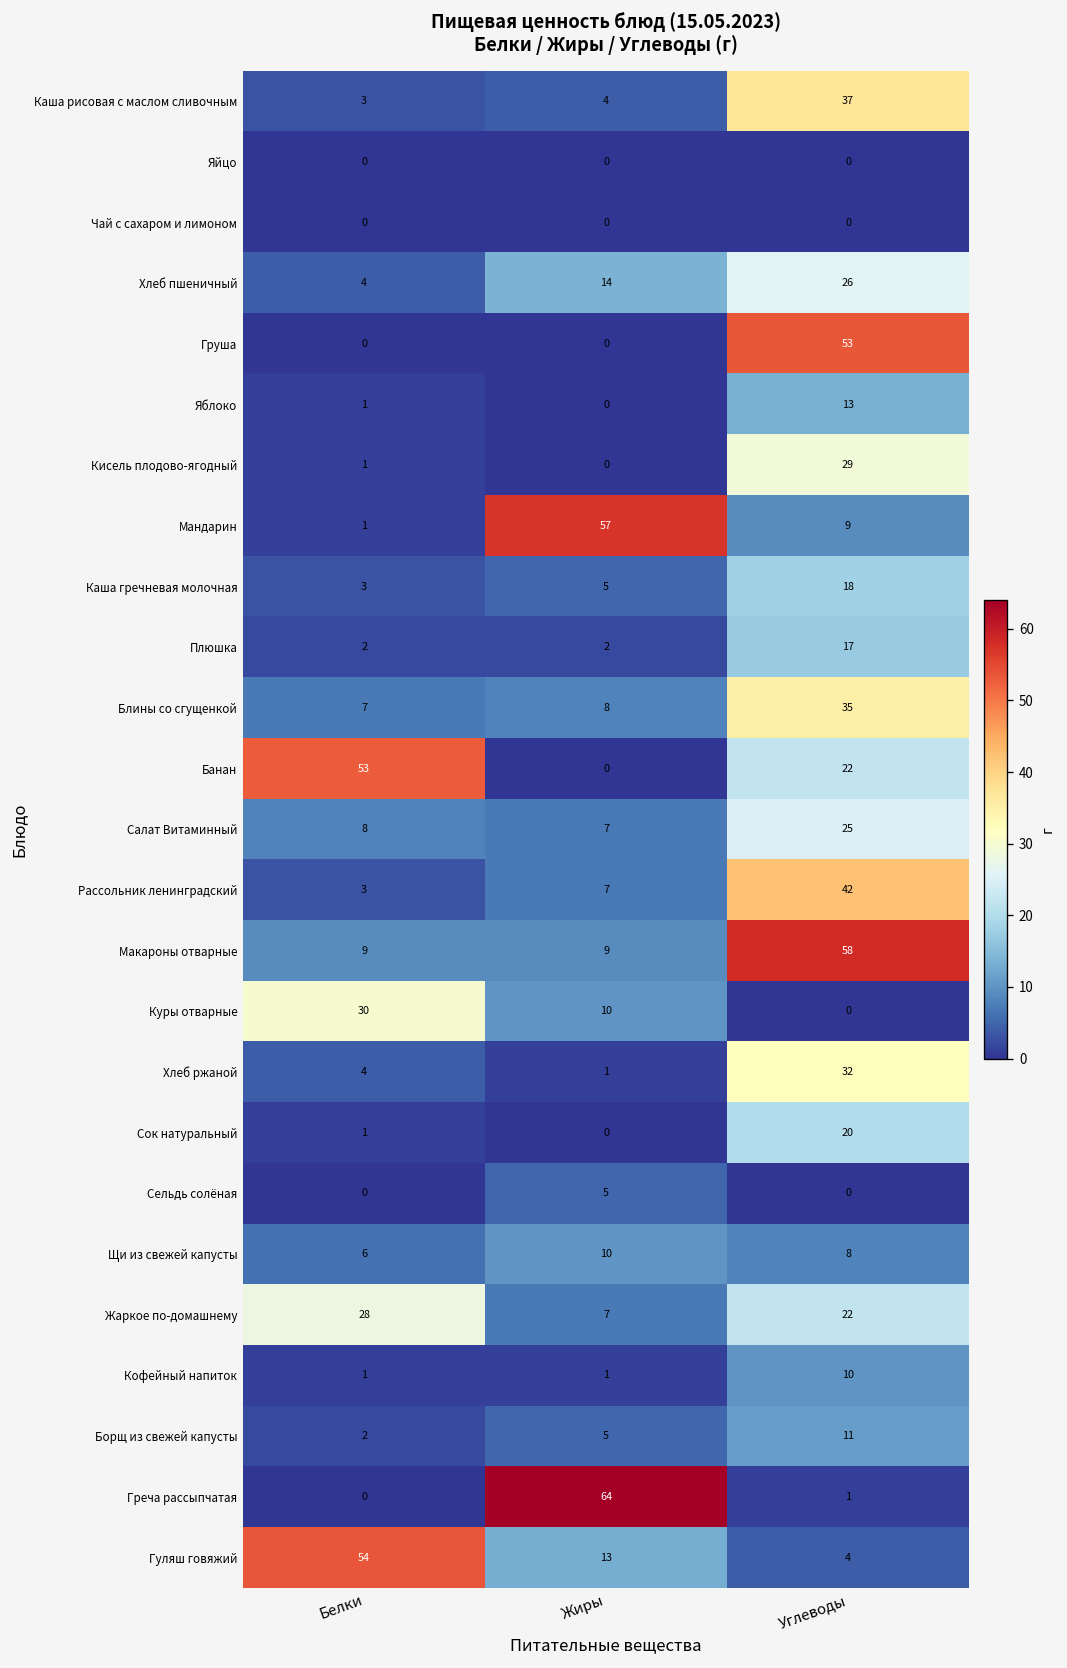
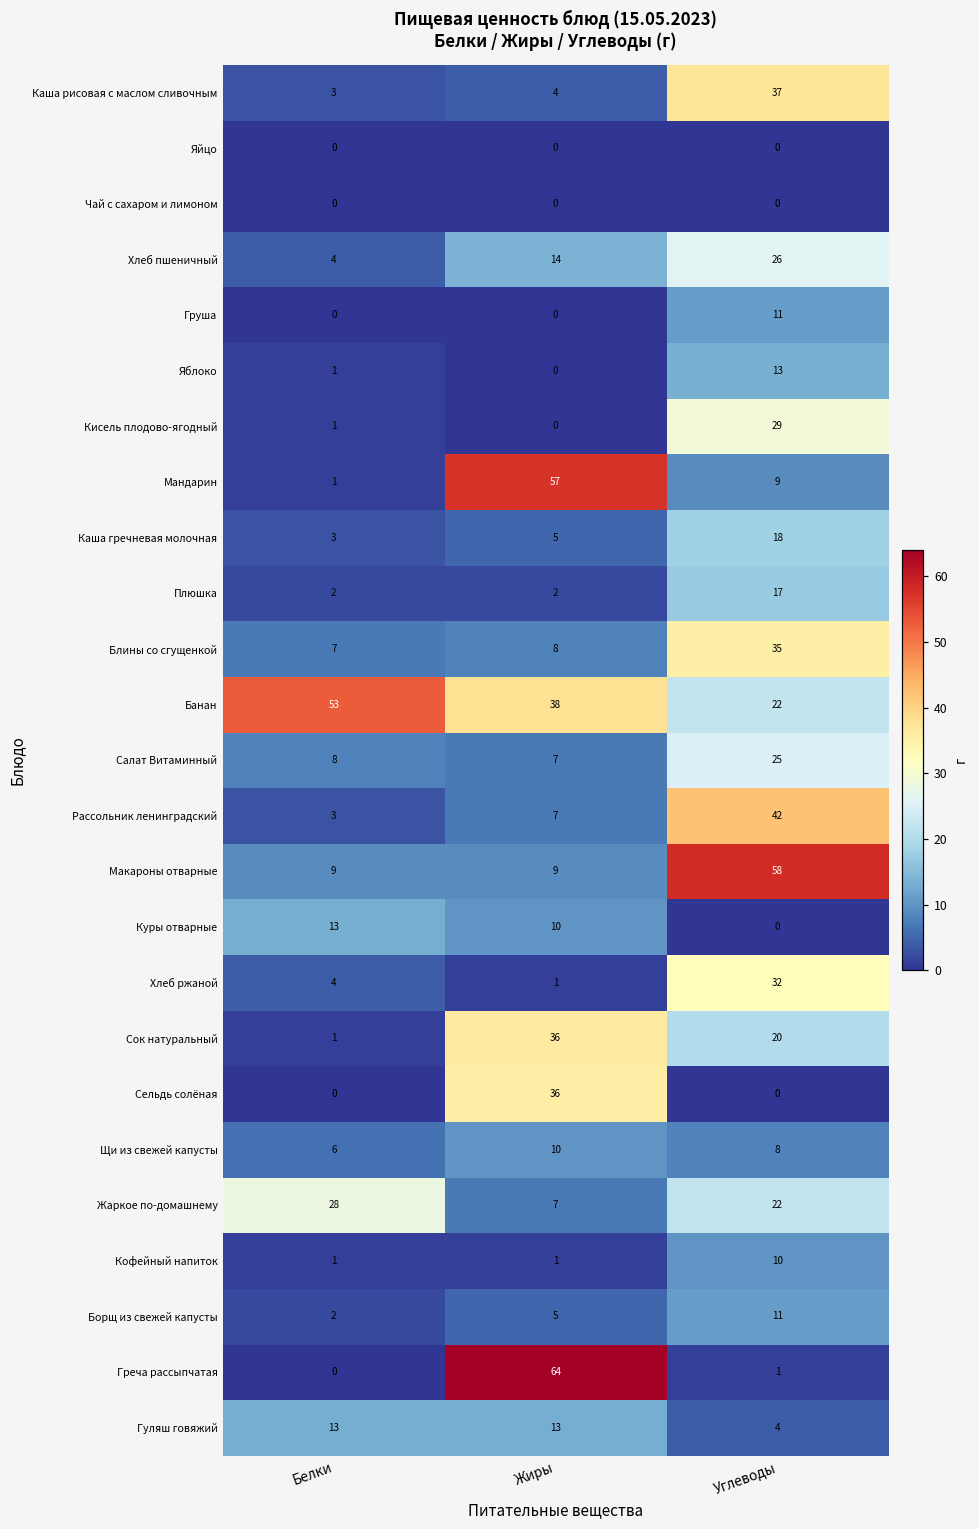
  {
    "Каша рисовая с маслом сливочным": {
      "Белки": 3,
      "Жиры": 4,
      "Углеводы": 37
    },
    "Яйцо": {
      "Белки": 0,
      "Жиры": 0,
      "Углеводы": 0
    },
    "Чай с сахаром и лимоном": {
      "Белки": 0,
      "Жиры": 0,
      "Углеводы": 0
    },
    "Хлеб пшеничный": {
      "Белки": 4,
      "Жиры": 14,
      "Углеводы": 26
    },
    "Груша": {
      "Белки": 0,
      "Жиры": 0,
-     "Углеводы": 53
+     "Углеводы": 11
    },
    "Яблоко": {
      "Белки": 1,
      "Жиры": 0,
      "Углеводы": 13
    },
    "Кисель плодово-ягодный": {
      "Белки": 1,
      "Жиры": 0,
      "Углеводы": 29
    },
    "Мандарин": {
      "Белки": 1,
      "Жиры": 57,
      "Углеводы": 9
    },
    "Каша гречневая молочная": {
      "Белки": 3,
      "Жиры": 5,
      "Углеводы": 18
    },
    "Плюшка": {
      "Белки": 2,
      "Жиры": 2,
      "Углеводы": 17
    },
    "Блины со сгущенкой": {
      "Белки": 7,
      "Жиры": 8,
      "Углеводы": 35
    },
    "Банан": {
      "Белки": 53,
-     "Жиры": 0,
+     "Жиры": 38,
      "Углеводы": 22
    },
    "Салат Витаминный": {
      "Белки": 8,
      "Жиры": 7,
      "Углеводы": 25
    },
    "Рассольник ленинградский": {
      "Белки": 3,
      "Жиры": 7,
      "Углеводы": 42
    },
    "Макароны отварные": {
      "Белки": 9,
      "Жиры": 9,
      "Углеводы": 58
    },
    "Куры отварные": {
-     "Белки": 30,
+     "Белки": 13,
      "Жиры": 10,
      "Углеводы": 0
    },
    "Хлеб ржаной": {
      "Белки": 4,
      "Жиры": 1,
      "Углеводы": 32
    },
    "Сок натуральный": {
      "Белки": 1,
-     "Жиры": 0,
+     "Жиры": 36,
      "Углеводы": 20
    },
    "Сельдь солёная": {
      "Белки": 0,
-     "Жиры": 5,
+     "Жиры": 36,
      "Углеводы": 0
    },
    "Щи из свежей капусты": {
      "Белки": 6,
      "Жиры": 10,
      "Углеводы": 8
    },
    "Жаркое по-домашнему": {
      "Белки": 28,
      "Жиры": 7,
      "Углеводы": 22
    },
    "Кофейный напиток": {
      "Белки": 1,
      "Жиры": 1,
      "Углеводы": 10
    },
    "Борщ из свежей капусты": {
      "Белки": 2,
      "Жиры": 5,
      "Углеводы": 11
    },
    "Греча рассыпчатая": {
      "Белки": 0,
      "Жиры": 64,
      "Углеводы": 1
    },
    "Гуляш говяжий": {
-     "Белки": 54,
+     "Белки": 13,
      "Жиры": 13,
      "Углеводы": 4
    }
  }
